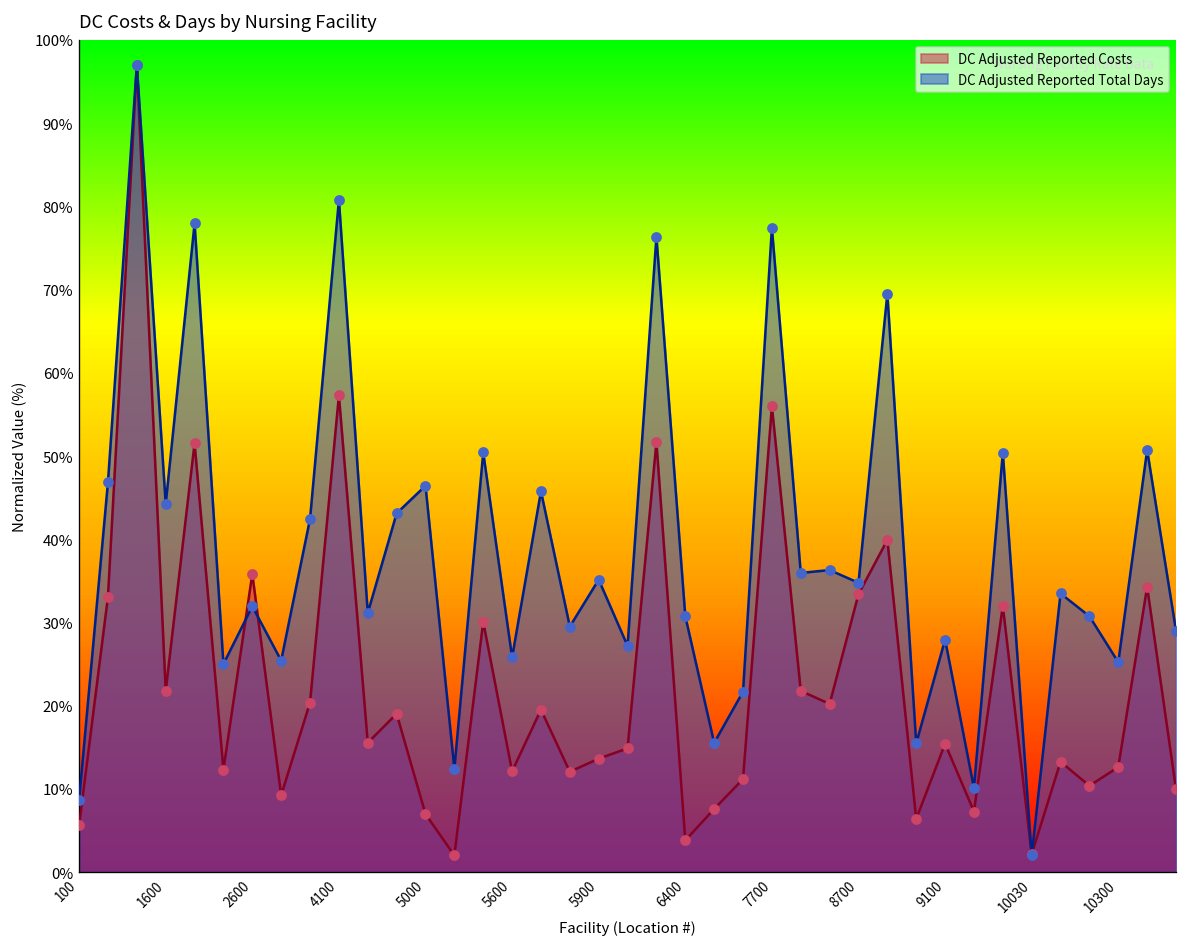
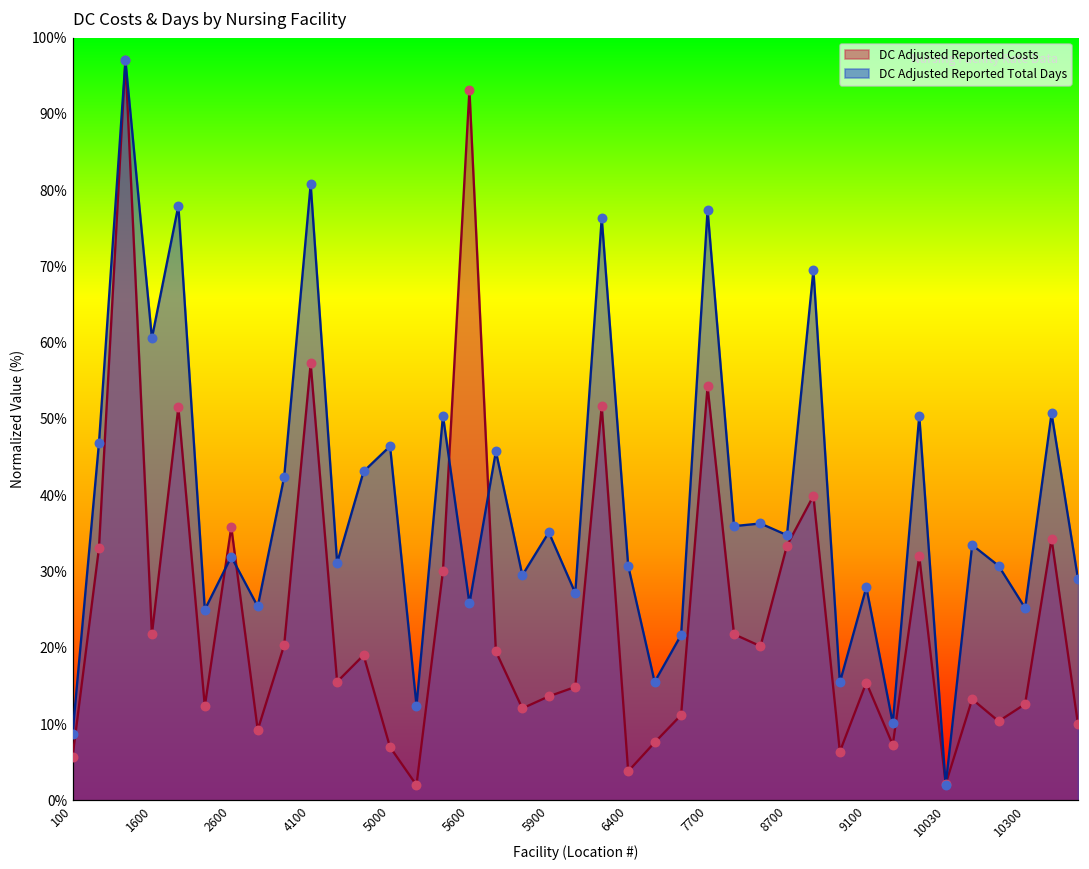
  {
    "DC Adjusted Reported Costs": {
      "100": "6%",
      "1600": "22%",
      "2600": "36%",
      "4100": "57%",
      "5000": "7%",
-     "5600": "12%",
+     "5600": "93%",
      "5900": "14%",
      "6400": "4%",
-     "7700": "56%",
+     "7700": "54%",
      "8700": "33%",
      "9100": "15%",
      "10300": "13%"
    },
    "DC Adjusted Reported Total Days": {
      "100": "9%",
-     "1600": "44%",
+     "1600": "61%",
      "2600": "32%",
      "4100": "81%",
      "5000": "46%",
      "5600": "26%",
      "5900": "35%",
      "6400": "31%",
      "7700": "77%",
      "8700": "35%",
      "9100": "28%",
      "10300": "25%"
    }
  }
